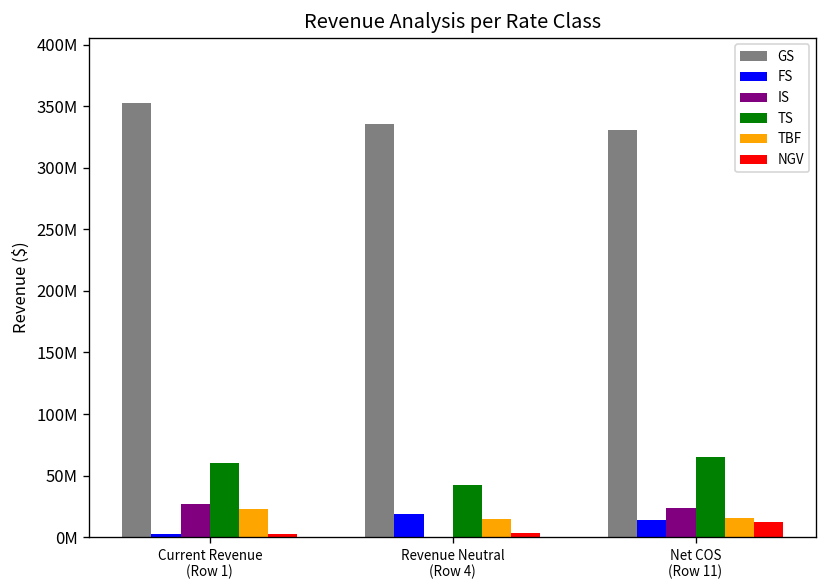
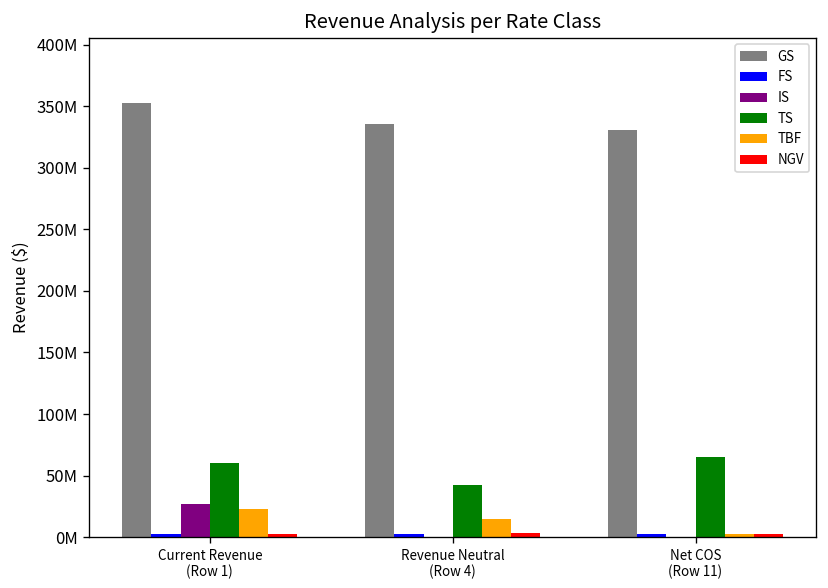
  {
    "GS": {
      "Current Revenue (Row 1)": 353000000,
      "Revenue Neutral (Row 4)": 336000000,
      "Net COS (Row 11)": 330000000
    },
    "FS": {
      "Current Revenue (Row 1)": 3000000,
-     "Revenue Neutral (Row 4)": 19000000,
-     "Net COS (Row 11)": 14000000
+     "Revenue Neutral (Row 4)": 3000000,
+     "Net COS (Row 11)": 3000000
    },
    "IS": {
      "Current Revenue (Row 1)": 27000000,
-     "Net COS (Row 11)": 24000000
+     "Net COS (Row 11)": 0
    },
    "TS": {
      "Current Revenue (Row 1)": 60000000,
      "Revenue Neutral (Row 4)": 42000000,
      "Net COS (Row 11)": 65000000
    },
    "TBF": {
      "Current Revenue (Row 1)": 23000000,
      "Revenue Neutral (Row 4)": 15000000,
-     "Net COS (Row 11)": 16000000
+     "Net COS (Row 11)": 2000000
    },
    "NGV": {
      "Current Revenue (Row 1)": 3000000,
      "Revenue Neutral (Row 4)": 4000000,
-     "Net COS (Row 11)": 12000000
+     "Net COS (Row 11)": 3000000
    }
  }
